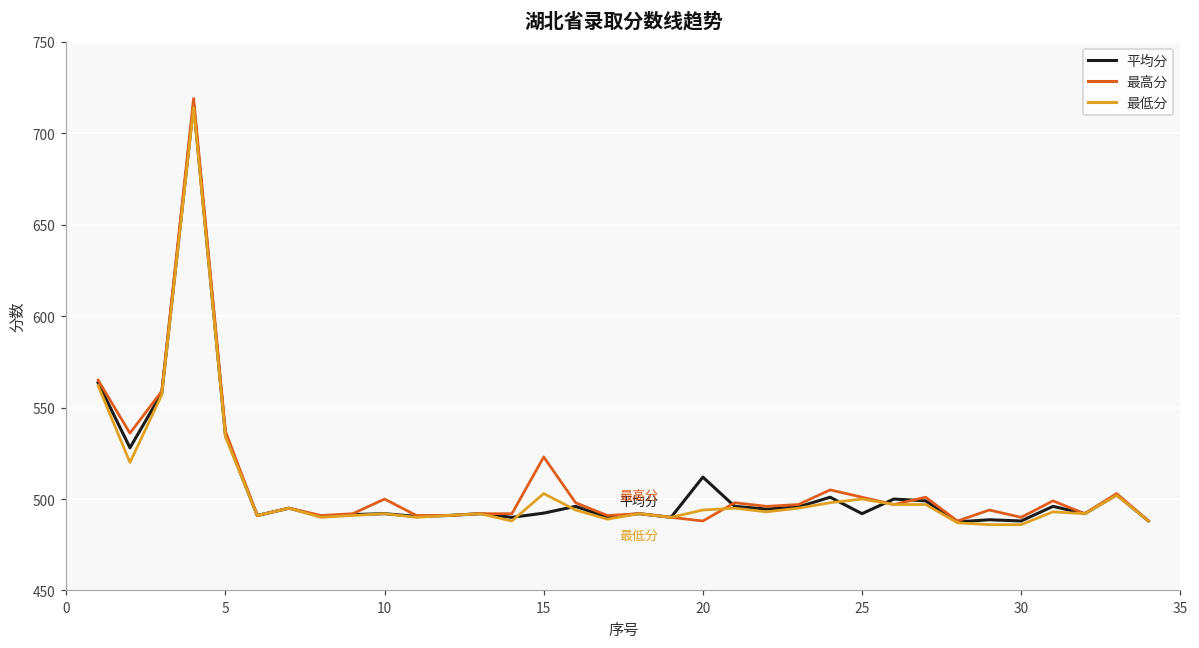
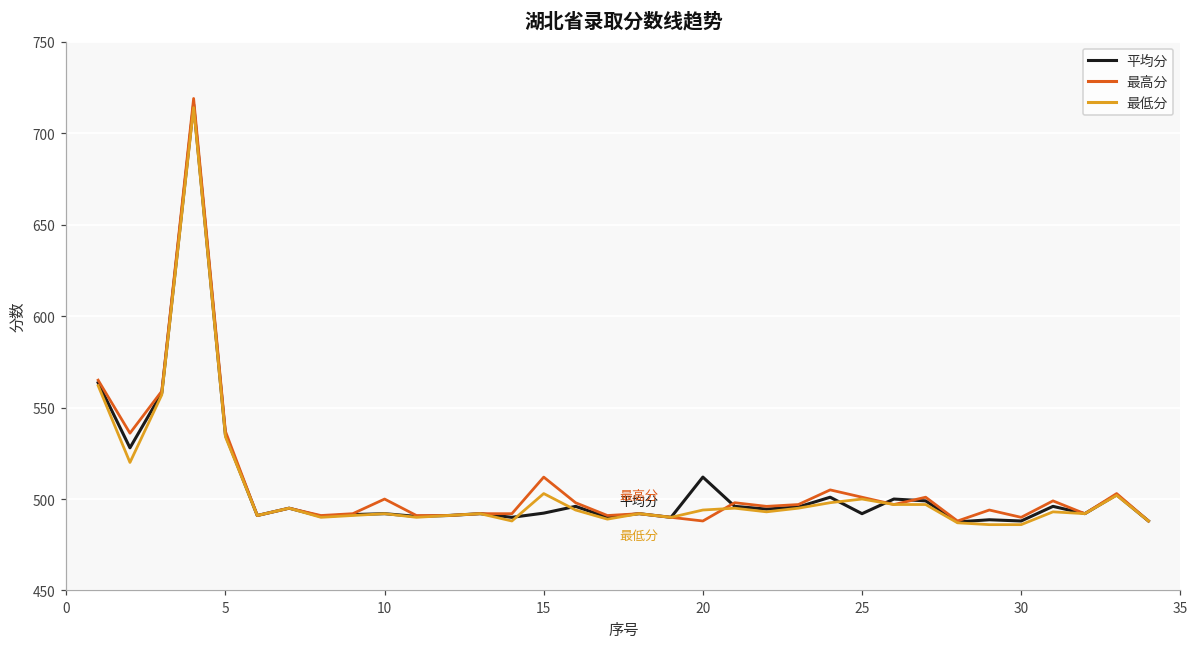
  {
    "平均分": {
      "15": 492,
      "20": 512,
      "25": 492,
      "30": 488
    },
    "最高分": {
      "5": 537,
      "10": 500,
-     "15": 523,
+     "15": 512,
      "20": 488,
      "30": 490
    },
    "最低分": {
      "15": 503,
      "20": 494,
      "30": 486
    }
  }
